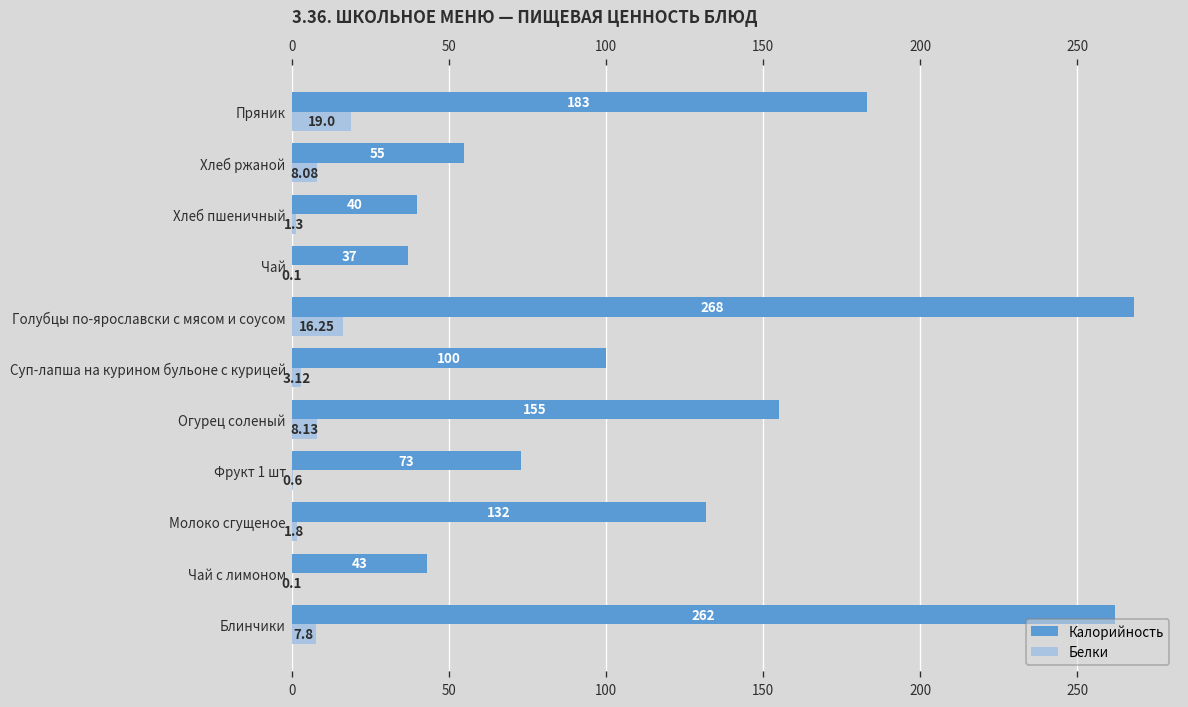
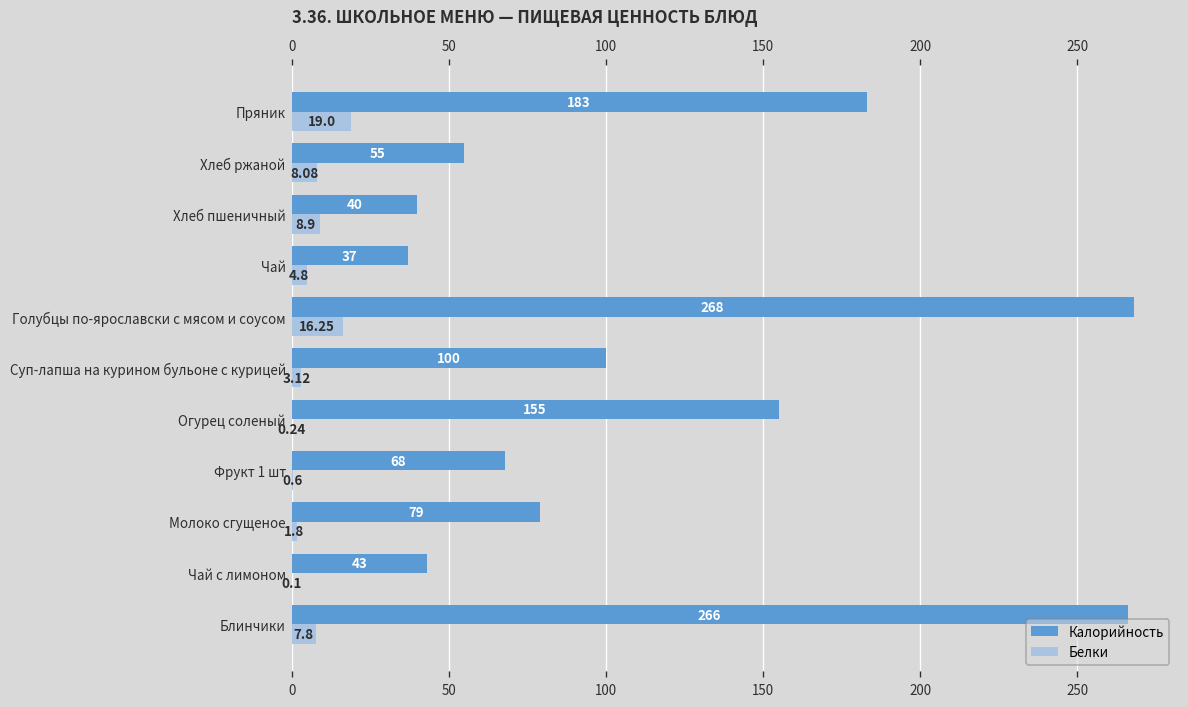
  {
    "Калорийность": {
      "Пряник": 183,
      "Хлеб ржаной": 55,
      "Хлеб пшеничный": 40,
      "Чай": 37,
      "Голубцы по-ярославски с мясом и соусом": 268,
      "Суп-лапша на курином бульоне с курицей": 100,
      "Огурец соленый": 155,
-     "Фрукт 1 шт": 73,
-     "Молоко сгущеное": 132,
+     "Фрукт 1 шт": 68,
+     "Молоко сгущеное": 79,
      "Чай с лимоном": 43,
-     "Блинчики": 262
+     "Блинчики": 266
    },
    "Белки": {
      "Пряник": 19.0,
      "Хлеб ржаной": 8.08,
-     "Хлеб пшеничный": 1.3,
-     "Чай": 0.1,
+     "Хлеб пшеничный": 8.9,
+     "Чай": 4.8,
      "Голубцы по-ярославски с мясом и соусом": 16.25,
      "Суп-лапша на курином бульоне с курицей": 3.12,
-     "Огурец соленый": 8.13,
+     "Огурец соленый": 0.24,
      "Фрукт 1 шт": 0.6,
      "Молоко сгущеное": 1.8,
      "Чай с лимоном": 0.1,
      "Блинчики": 7.8
    }
  }
